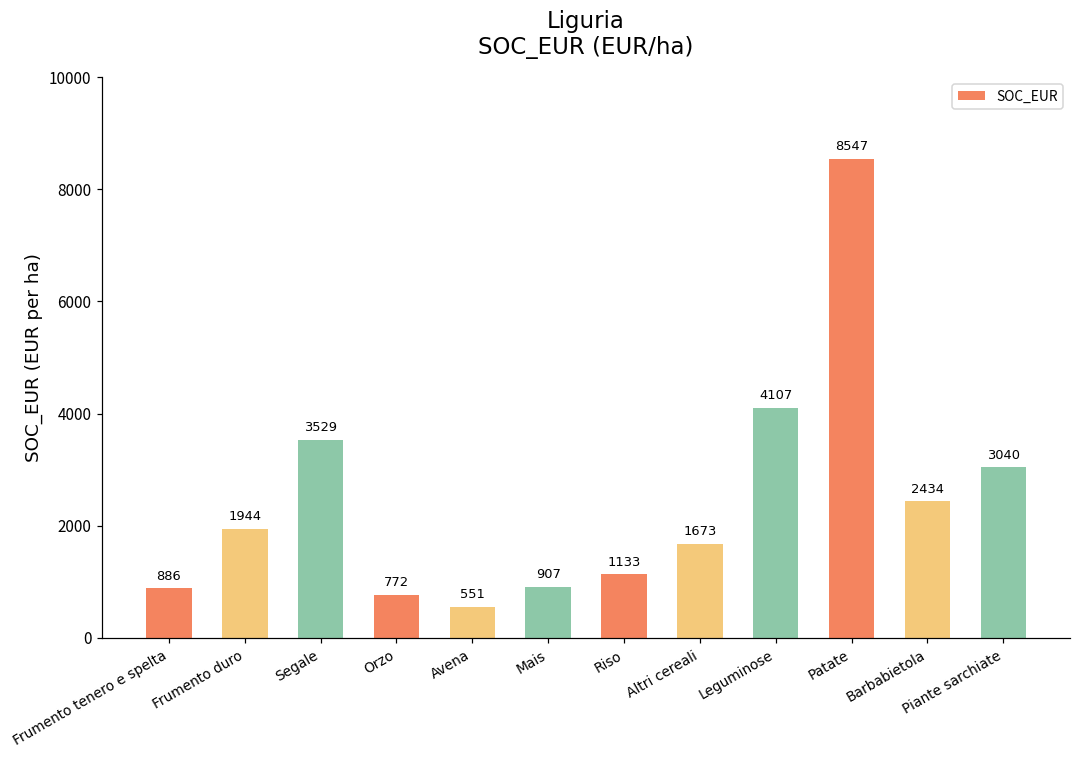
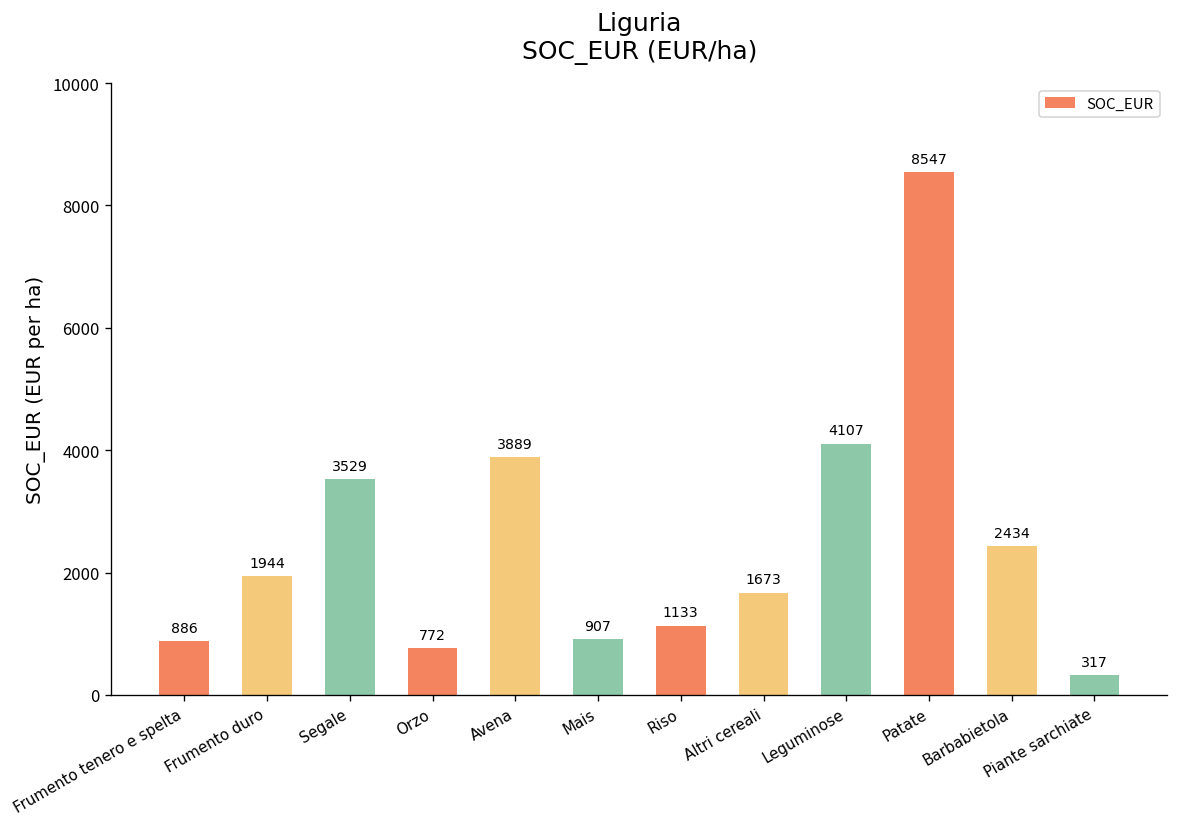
  {
    "Frumento tenero e spelta": 886,
    "Frumento duro": 1944,
    "Segale": 3529,
    "Orzo": 772,
-   "Avena": 551,
+   "Avena": 3889,
    "Mais": 907,
    "Riso": 1133,
    "Altri cereali": 1673,
    "Leguminose": 4107,
    "Patate": 8547,
    "Barbabietola": 2434,
-   "Piante sarchiate": 3040
+   "Piante sarchiate": 317
  }
